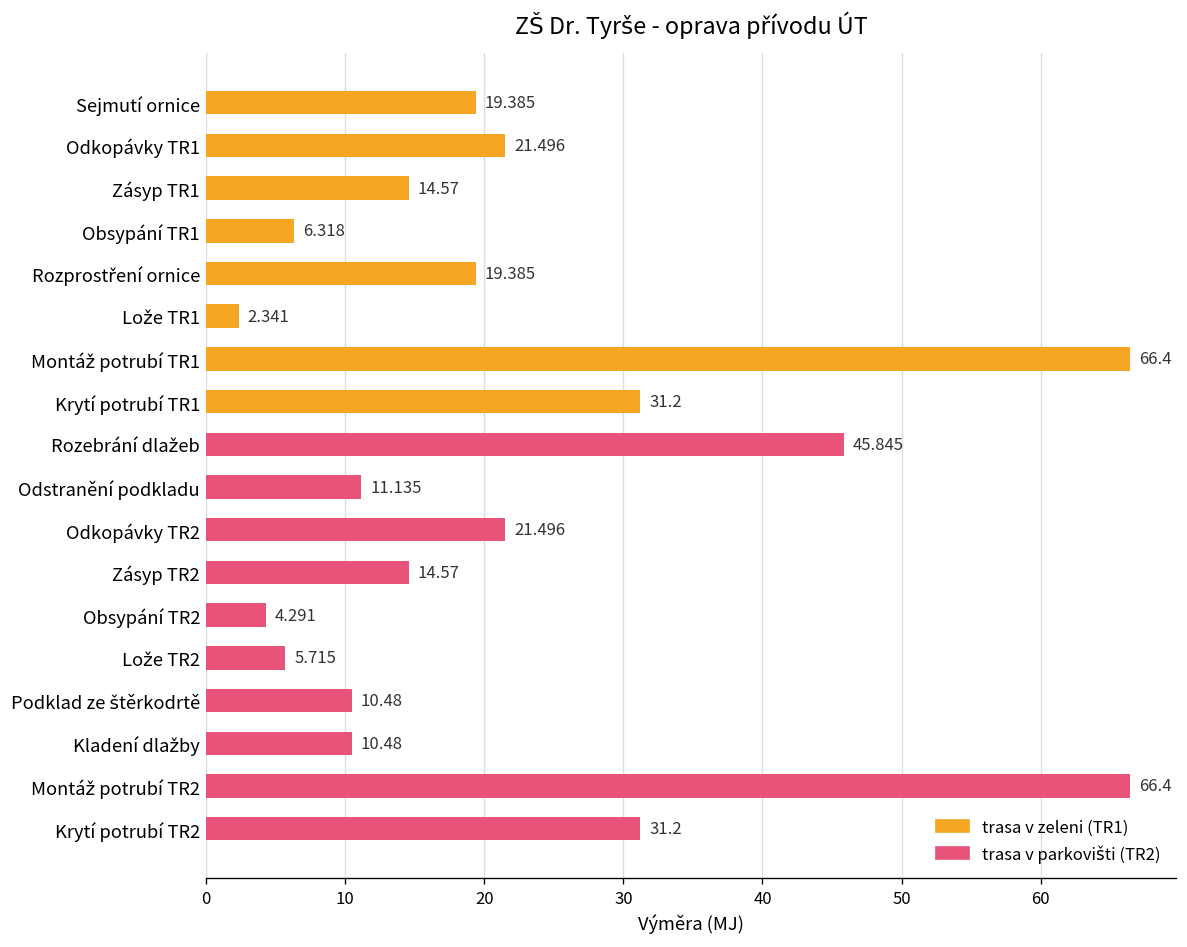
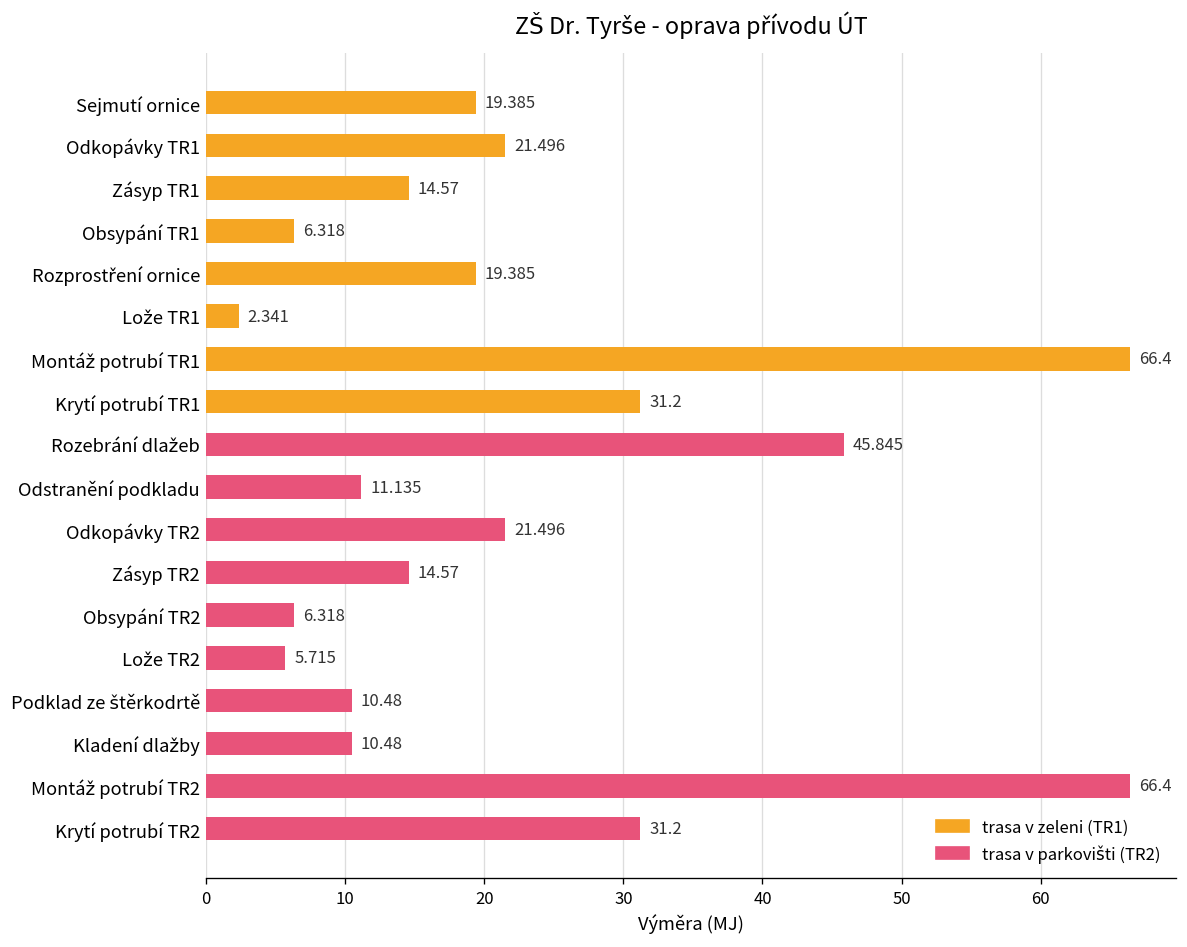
  {
    "Sejmutí ornice": 19.385,
    "Odkopávky TR1": 21.496,
    "Zásyp TR1": 14.57,
    "Obsypání TR1": 6.318,
    "Rozprostření ornice": 19.385,
    "Lože TR1": 2.341,
    "Montáž potrubí TR1": 66.4,
    "Krytí potrubí TR1": 31.2,
    "Rozebrání dlažeb": 45.845,
    "Odstranění podkladu": 11.135,
    "Odkopávky TR2": 21.496,
    "Zásyp TR2": 14.57,
-   "Obsypání TR2": 4.291,
+   "Obsypání TR2": 6.318,
    "Lože TR2": 5.715,
    "Podklad ze štěrkodrtě": 10.48,
    "Kladení dlažby": 10.48,
    "Montáž potrubí TR2": 66.4,
    "Krytí potrubí TR2": 31.2
  }
